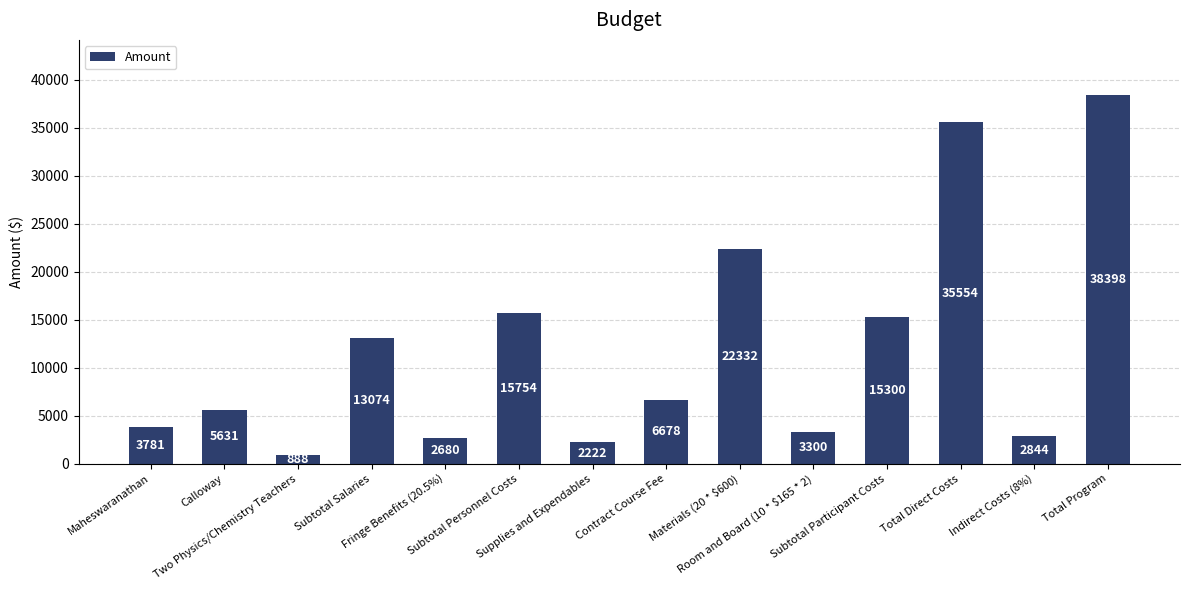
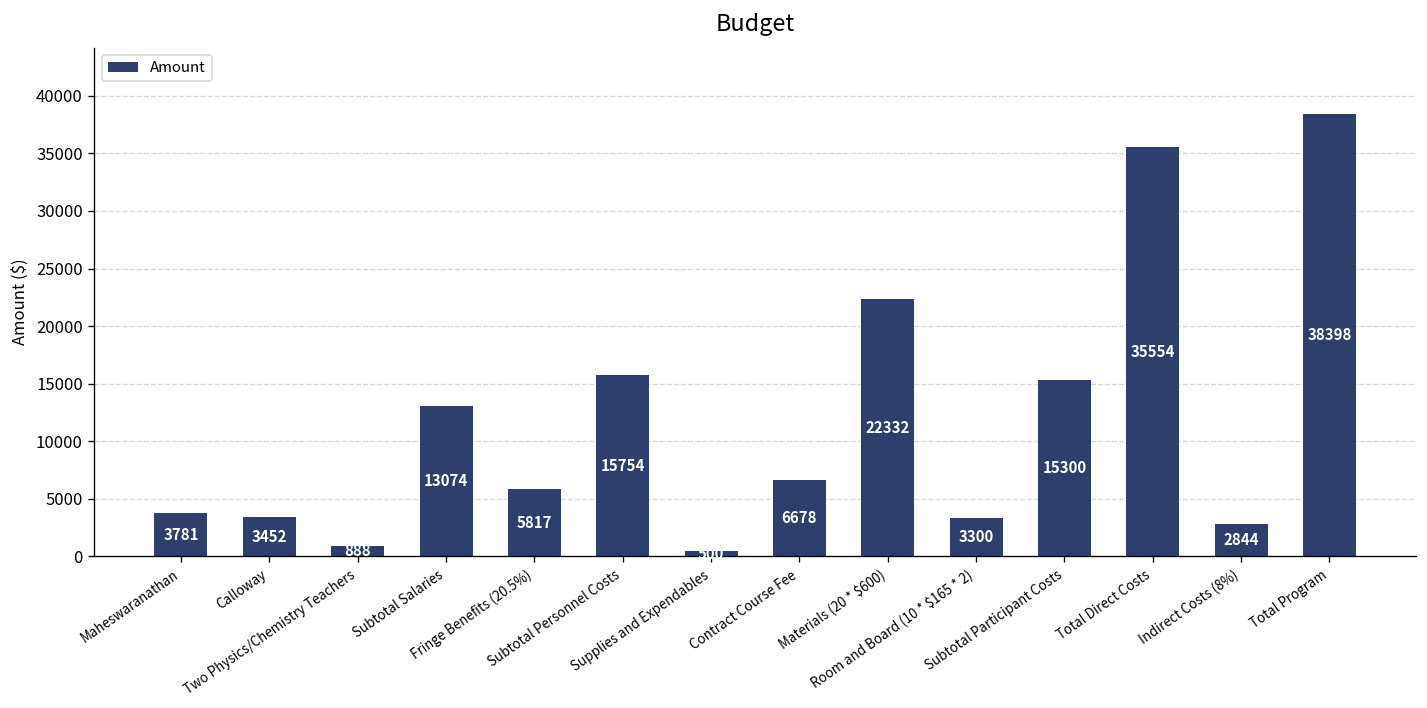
  {
    "Maheswaranathan": 3781,
-   "Calloway": 5631,
+   "Calloway": 3452,
    "Two Physics/Chemistry Teachers": 888,
    "Subtotal Salaries": 13074,
-   "Fringe Benefits (20.5%)": 2680,
+   "Fringe Benefits (20.5%)": 5817,
    "Subtotal Personnel Costs": 15754,
-   "Supplies and Expendables": 2000,
+   "Supplies and Expendables": 1000,
    "Contract Course Fee": 6678,
    "Materials (20 * $600)": 22332,
    "Room and Board (10 * $165 * 2)": 3300,
    "Subtotal Participant Costs": 15300,
    "Total Direct Costs": 35554,
    "Indirect Costs (8%)": 2844,
    "Total Program": 38398
  }
